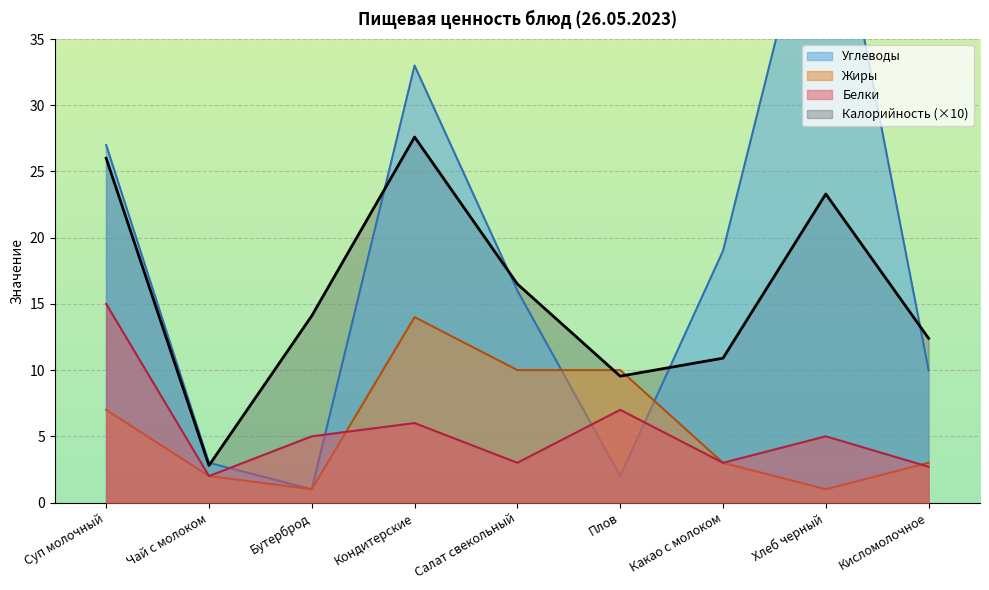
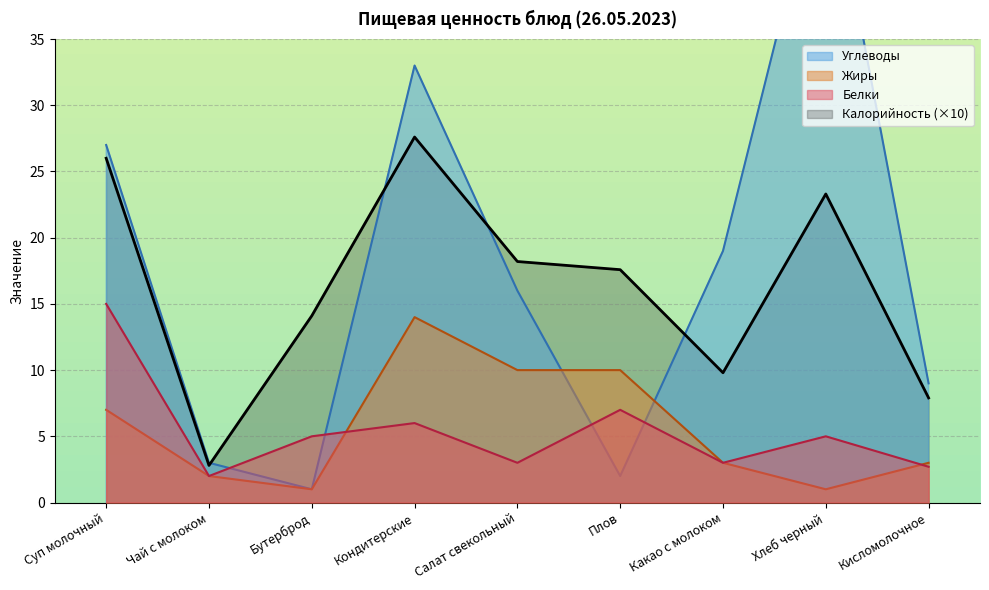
  {
    "Углеводы": {
      "Суп молочный": 27,
      "Чай с молоком": 3,
      "Кондитерские": 33,
      "Салат свекольный": 16,
      "Плов": 2,
      "Какао с молоком": 19,
-     "Кисломолочное": 10
+     "Кисломолочное": 9
    },
    "Калорийность (×10)": {
      "Суп молочный": 26.0,
      "Чай с молоком": 2.8,
      "Бутерброд": 14.1,
      "Кондитерские": 27.6,
-     "Салат свекольный": 16.5,
-     "Плов": 9.5,
-     "Какао с молоком": 10.9,
+     "Салат свекольный": 18.2,
+     "Плов": 17.6,
+     "Какао с молоком": 9.8,
      "Хлеб черный": 23.3,
-     "Кисломолочное": 12.4
+     "Кисломолочное": 7.9
    }
  }
